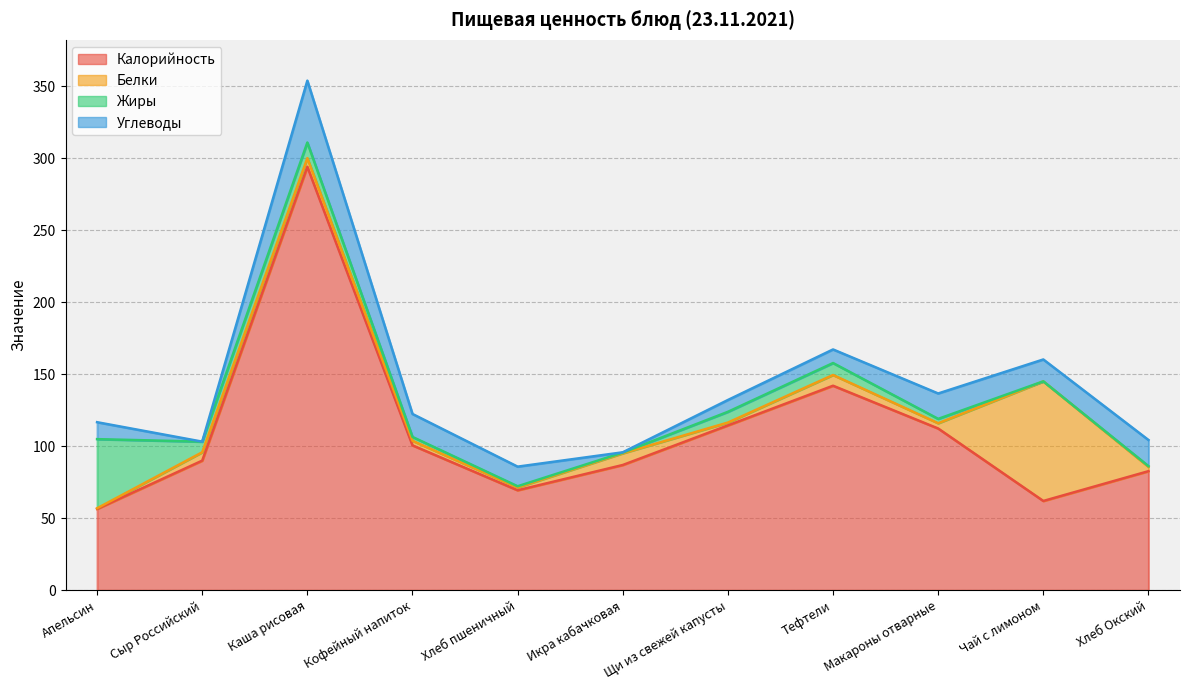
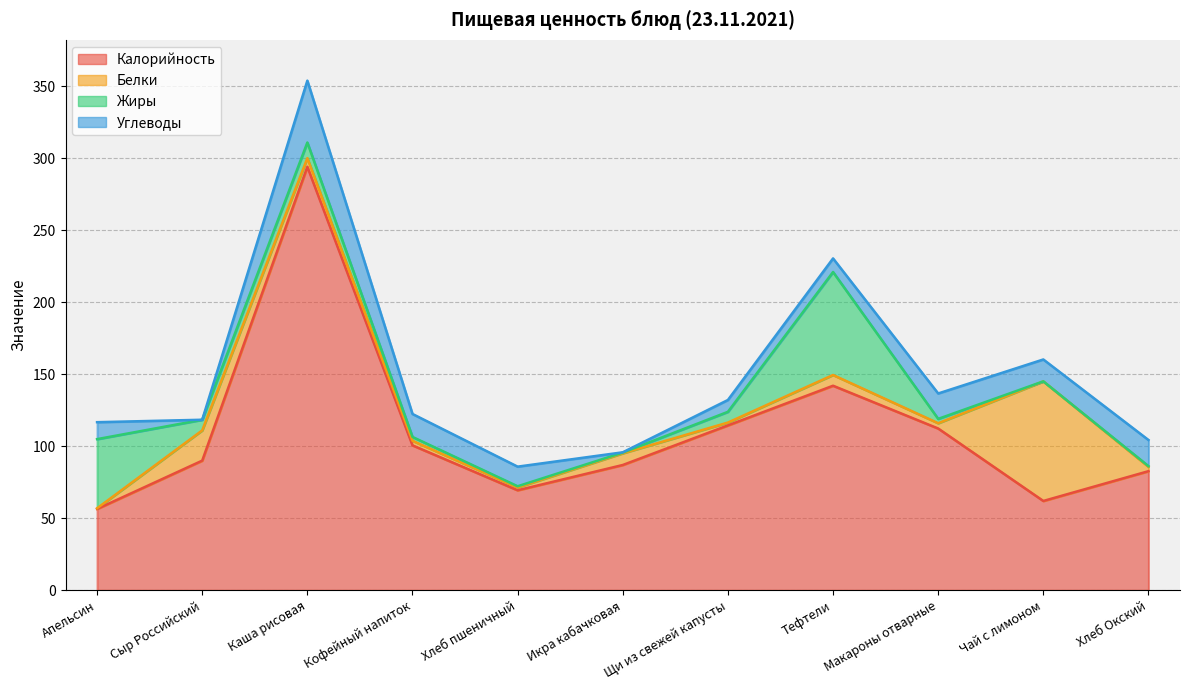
  {
    "Калорийность": {
      "Сыр Российский": 90,
      "Каша рисовая": 294,
      "Кофейный напиток": 101,
      "Хлеб пшеничный": 69,
      "Икра кабачковая": 87,
      "Щи из свежей капусты": 114,
      "Тефтели": 142,
      "Макароны отварные": 112,
      "Чай с лимоном": 62,
      "Хлеб Окский": 83
    },
    "Белки": {
-     "Сыр Российский": 6,
+     "Сыр Российский": 21,
      "Каша рисовая": 6,
      "Кофейный напиток": 3,
      "Щи из свежей капусты": 2,
      "Тефтели": 7,
      "Макароны отварные": 4
    },
    "Жиры": {
      "Апельсин": 48,
      "Каша рисовая": 11,
      "Кофейный напиток": 3,
      "Щи из свежей капусты": 7,
-     "Тефтели": 8,
+     "Тефтели": 71,
      "Макароны отварные": 3
    },
    "Углеводы": {
      "Апельсин": 12,
      "Каша рисовая": 43,
      "Кофейный напиток": 16,
      "Хлеб пшеничный": 14,
      "Щи из свежей капусты": 8,
      "Тефтели": 9,
      "Макароны отварные": 18,
      "Чай с лимоном": 15,
      "Хлеб Окский": 18
    }
  }
